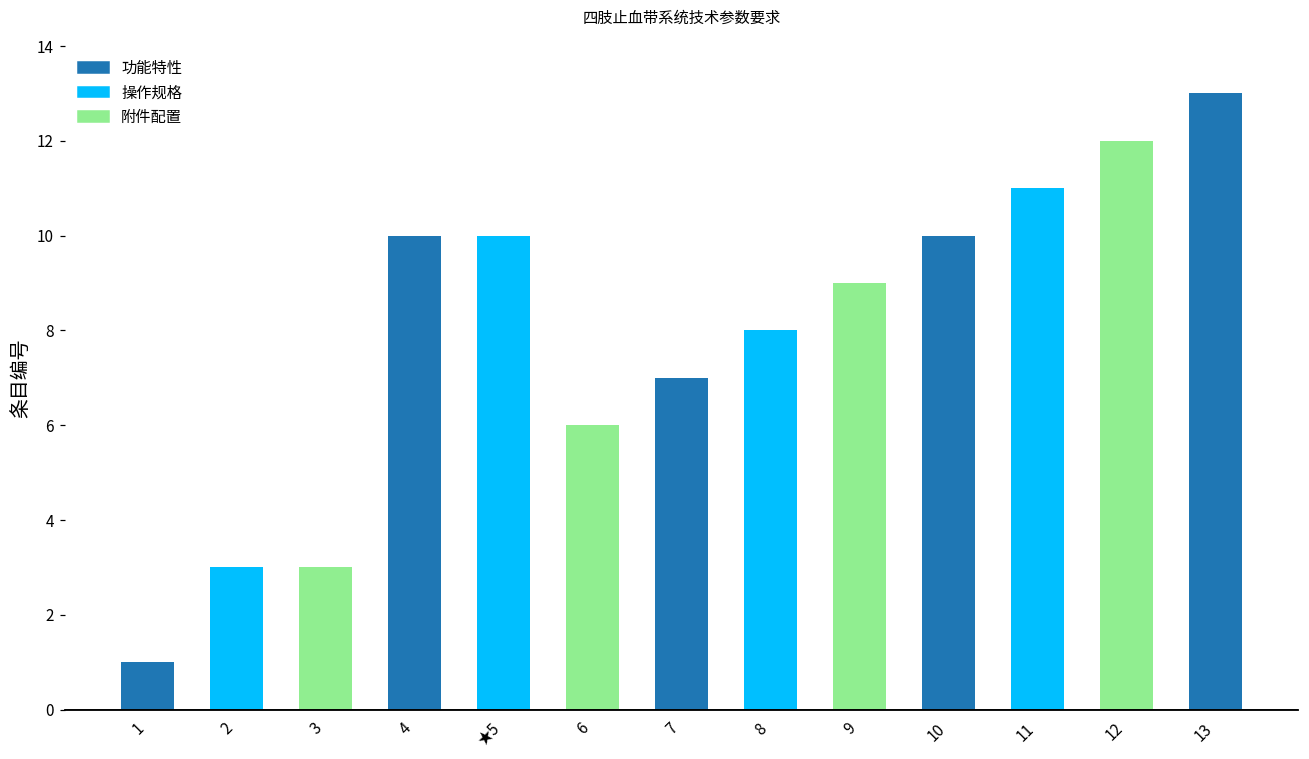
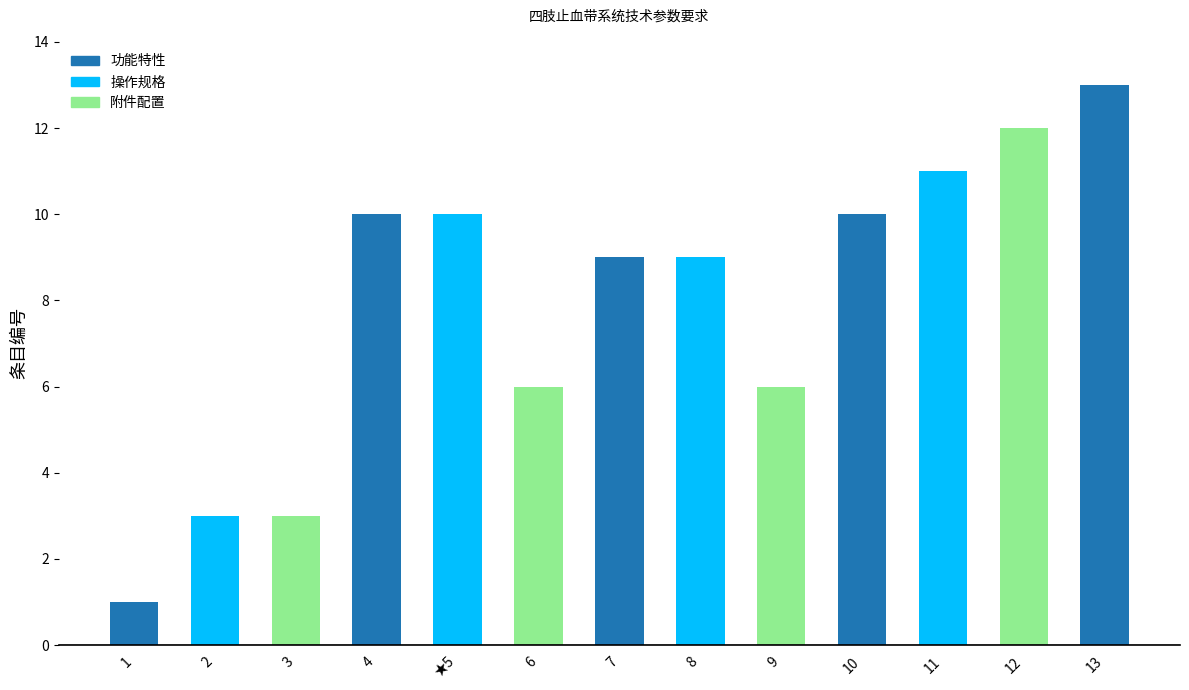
  {
    "1": 1,
    "2": 3,
    "3": 3,
    "4": 10,
    "★5": 10,
    "6": 6,
-   "7": 7,
-   "8": 8,
-   "9": 9,
+   "7": 9,
+   "8": 9,
+   "9": 6,
    "10": 10,
    "11": 11,
    "12": 12,
    "13": 13
  }
